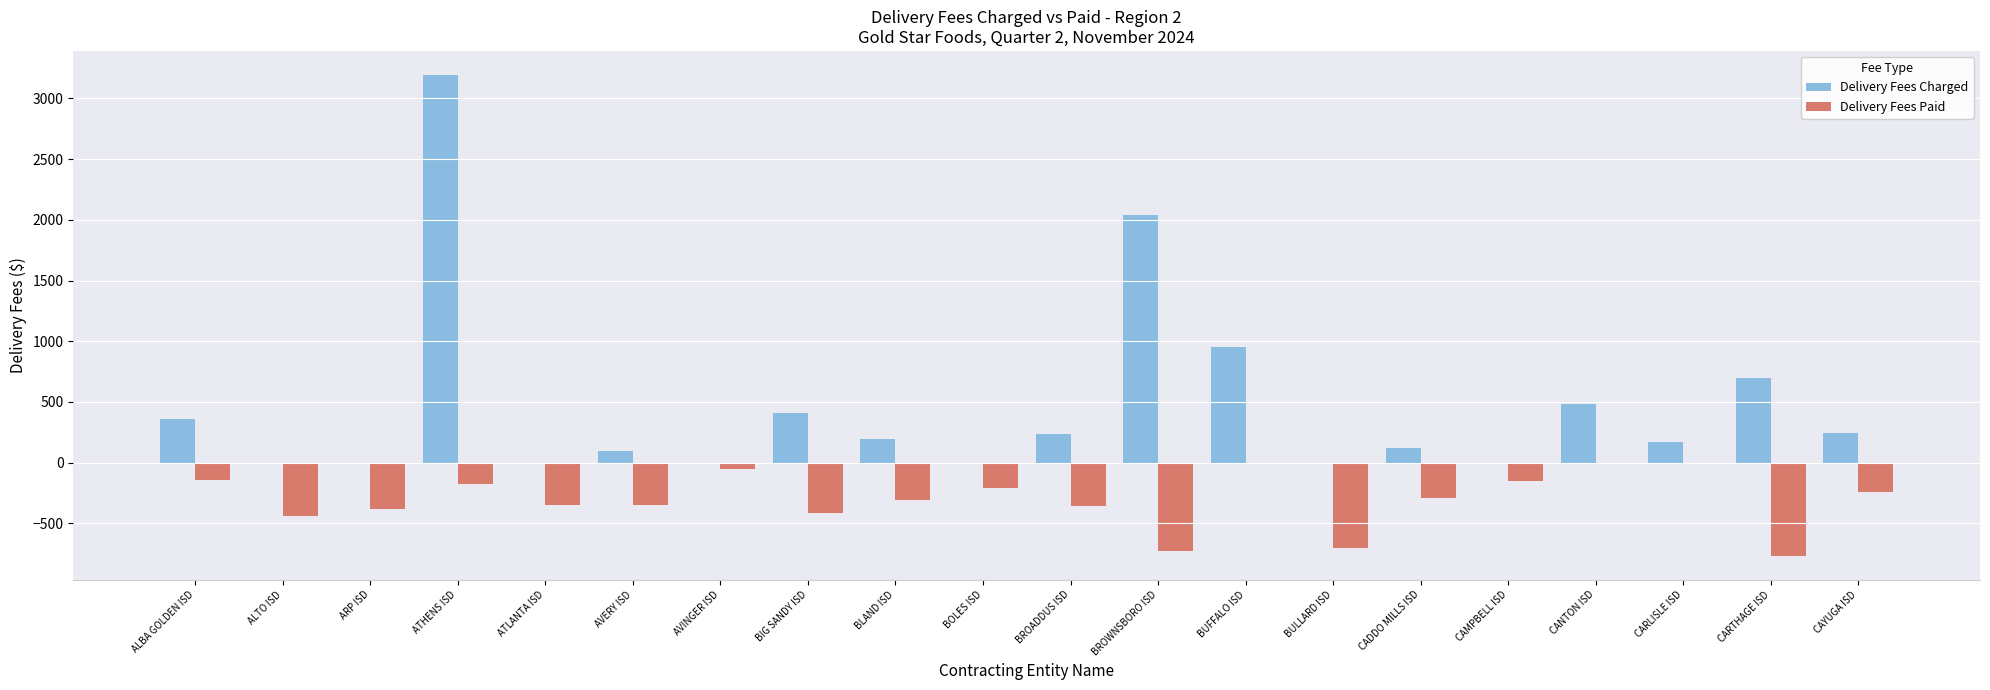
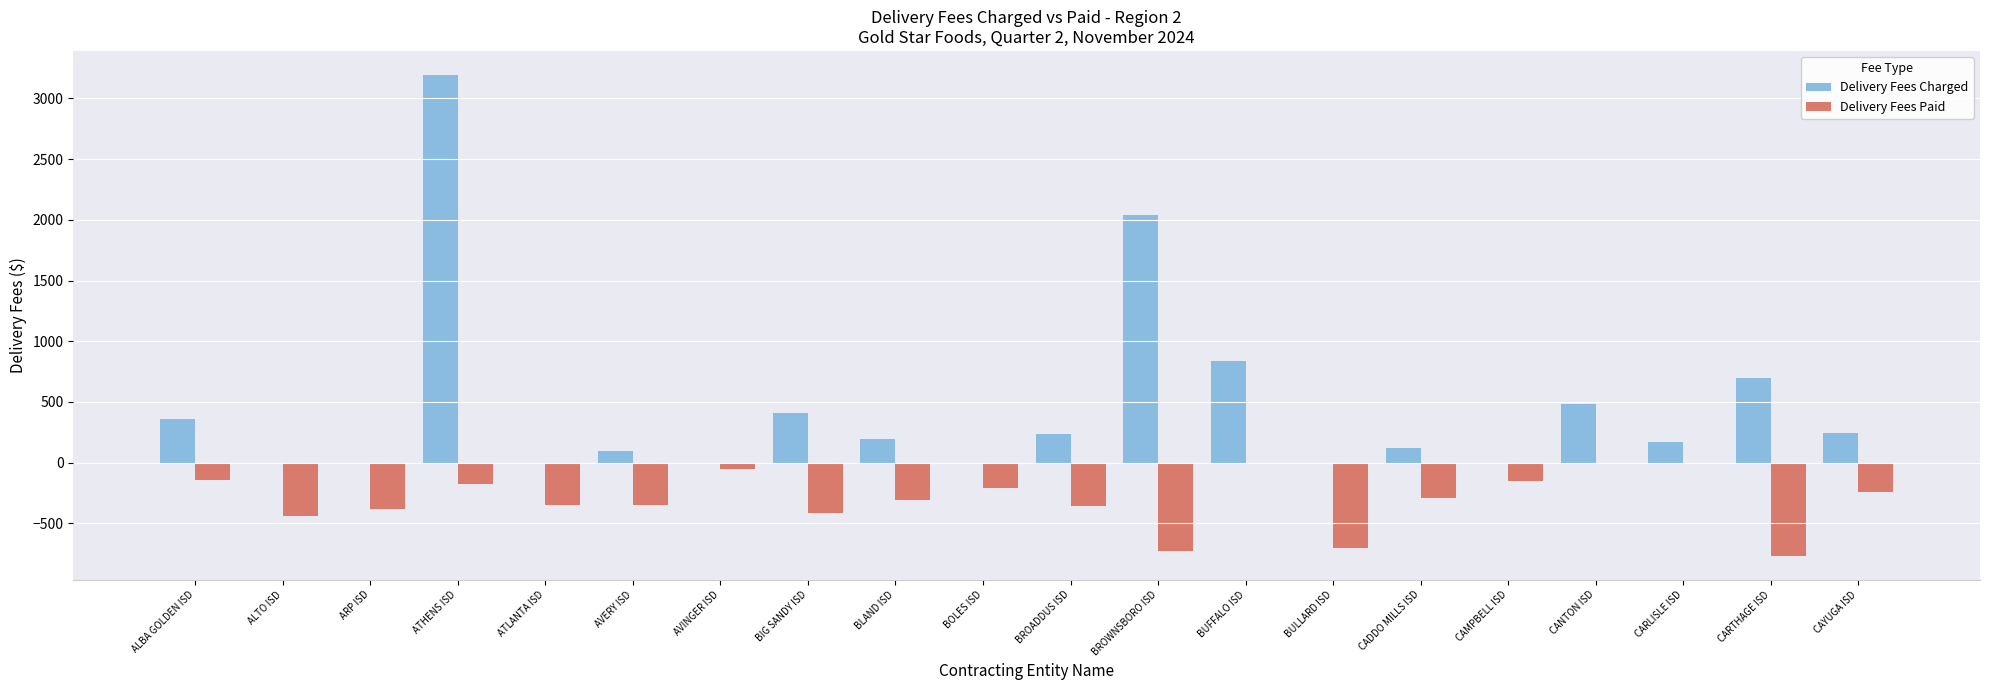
  {
    "Delivery Fees Charged": {
      "ALBA GOLDEN ISD": 360,
      "ALTO ISD": 0,
      "ARP ISD": 0,
      "ATHENS ISD": 3190,
      "ATLANTA ISD": 0,
      "AVERY ISD": 100,
      "AVINGER ISD": 0,
      "BIG SANDY ISD": 410,
      "BLAND ISD": 190,
      "BOLES ISD": 0,
      "BROADDUS ISD": 230,
      "BROWNSBORO ISD": 2040,
-     "BUFFALO ISD": 950,
+     "BUFFALO ISD": 830,
      "BULLARD ISD": 0,
      "CADDO MILLS ISD": 120,
      "CAMPBELL ISD": 0,
      "CANTON ISD": 480,
      "CARLISLE ISD": 170,
      "CARTHAGE ISD": 700,
      "CAYUGA ISD": 240
    },
    "Delivery Fees Paid": {
      "ALBA GOLDEN ISD": -150,
      "ALTO ISD": -440,
      "ARP ISD": -380,
      "ATHENS ISD": -170,
      "ATLANTA ISD": -350,
      "AVERY ISD": -350,
      "AVINGER ISD": -50,
      "BIG SANDY ISD": -410,
      "BLAND ISD": -300,
      "BOLES ISD": -210,
      "BROADDUS ISD": -360,
      "BROWNSBORO ISD": -730,
      "BUFFALO ISD": 0,
      "BULLARD ISD": -700,
      "CADDO MILLS ISD": -290,
      "CAMPBELL ISD": -150,
      "CANTON ISD": 0,
      "CARLISLE ISD": 0,
      "CARTHAGE ISD": -770,
      "CAYUGA ISD": -240
    }
  }
